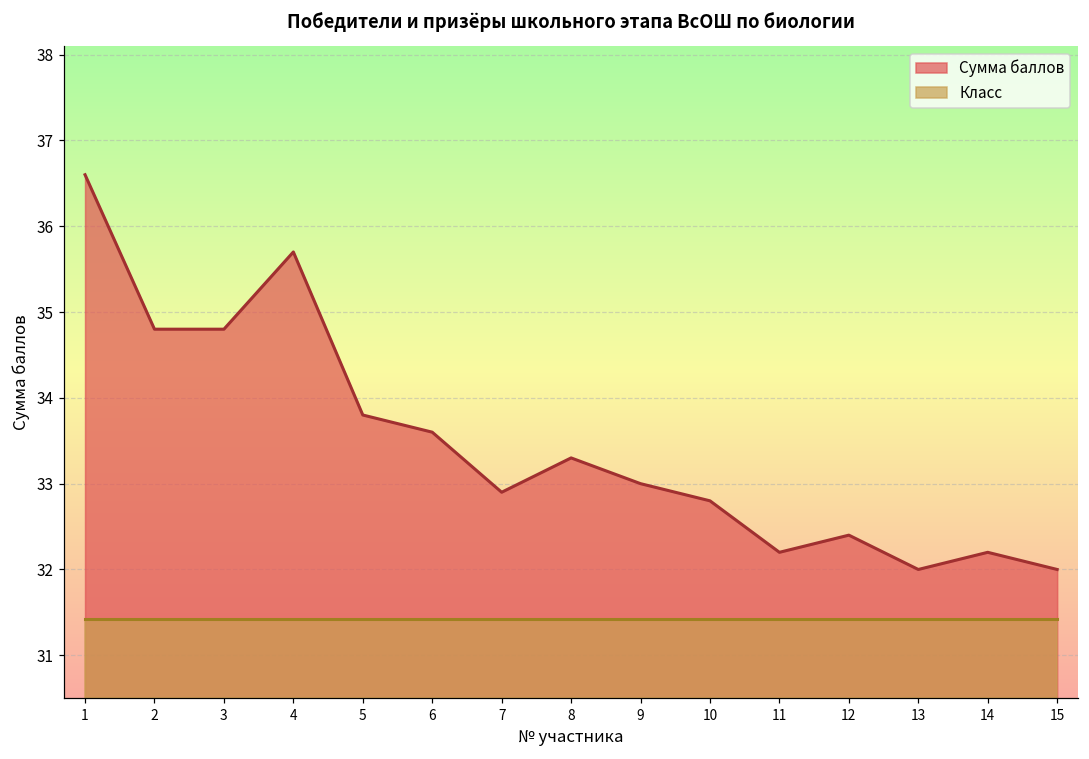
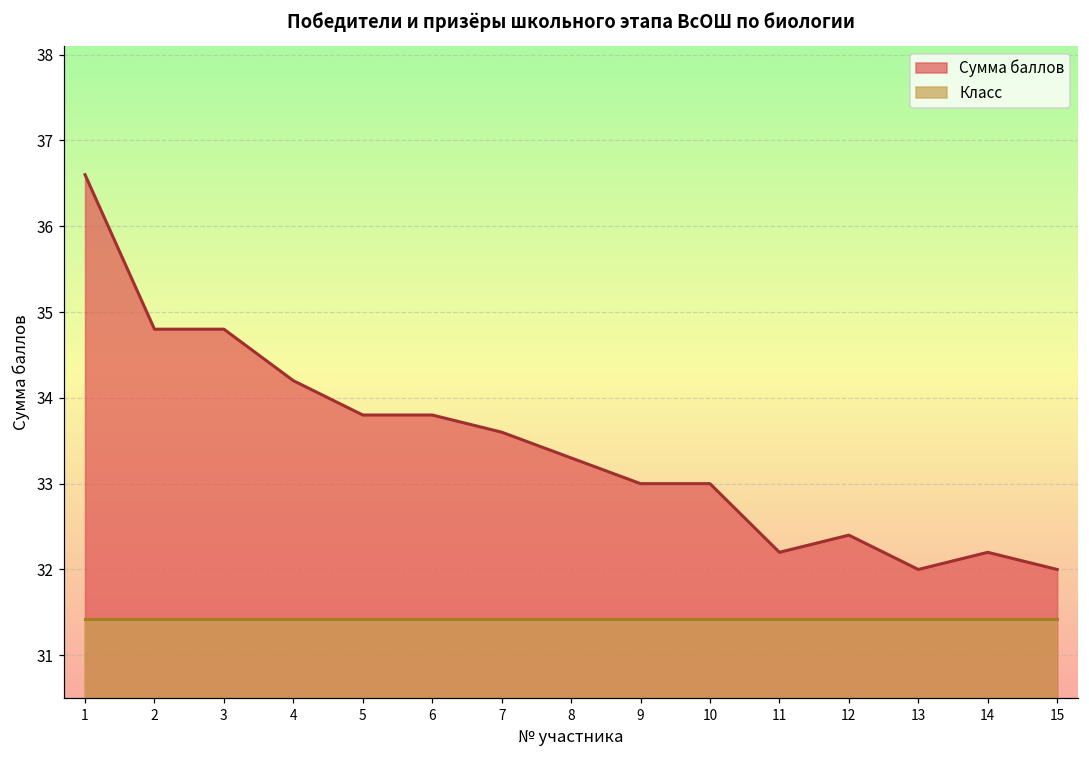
  {
    "Сумма баллов": {
      "1": 36.6,
      "2": 34.8,
      "3": 34.8,
-     "4": 35.7,
+     "4": 34.2,
      "5": 33.8,
-     "6": 33.6,
-     "7": 32.9,
+     "6": 33.8,
+     "7": 33.6,
      "8": 33.3,
      "9": 33.0,
-     "10": 32.8,
+     "10": 33.0,
      "11": 32.2,
      "12": 32.4,
      "13": 32.0,
      "14": 32.2,
      "15": 32.0
    },
    "Класс": {
      "1": 31.4,
      "2": 31.4,
      "3": 31.4,
      "4": 31.4,
      "5": 31.4,
      "6": 31.4,
      "7": 31.4,
      "8": 31.4,
      "9": 31.4,
      "10": 31.4,
      "11": 31.4,
      "12": 31.4,
      "13": 31.4,
      "14": 31.4,
      "15": 31.4
    }
  }
